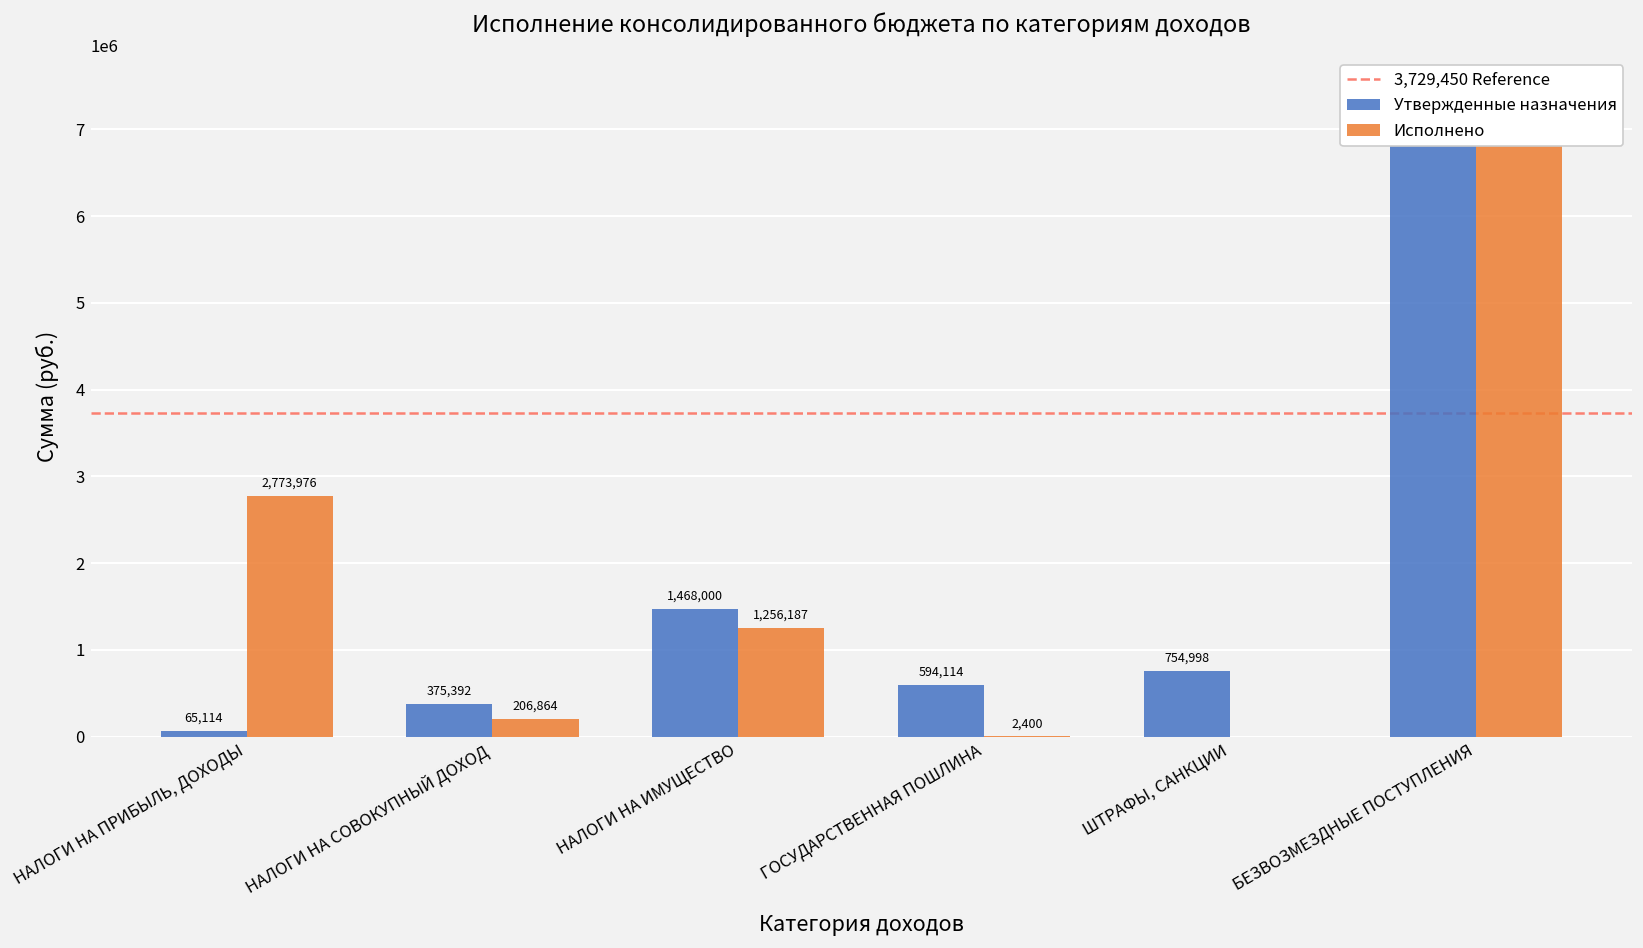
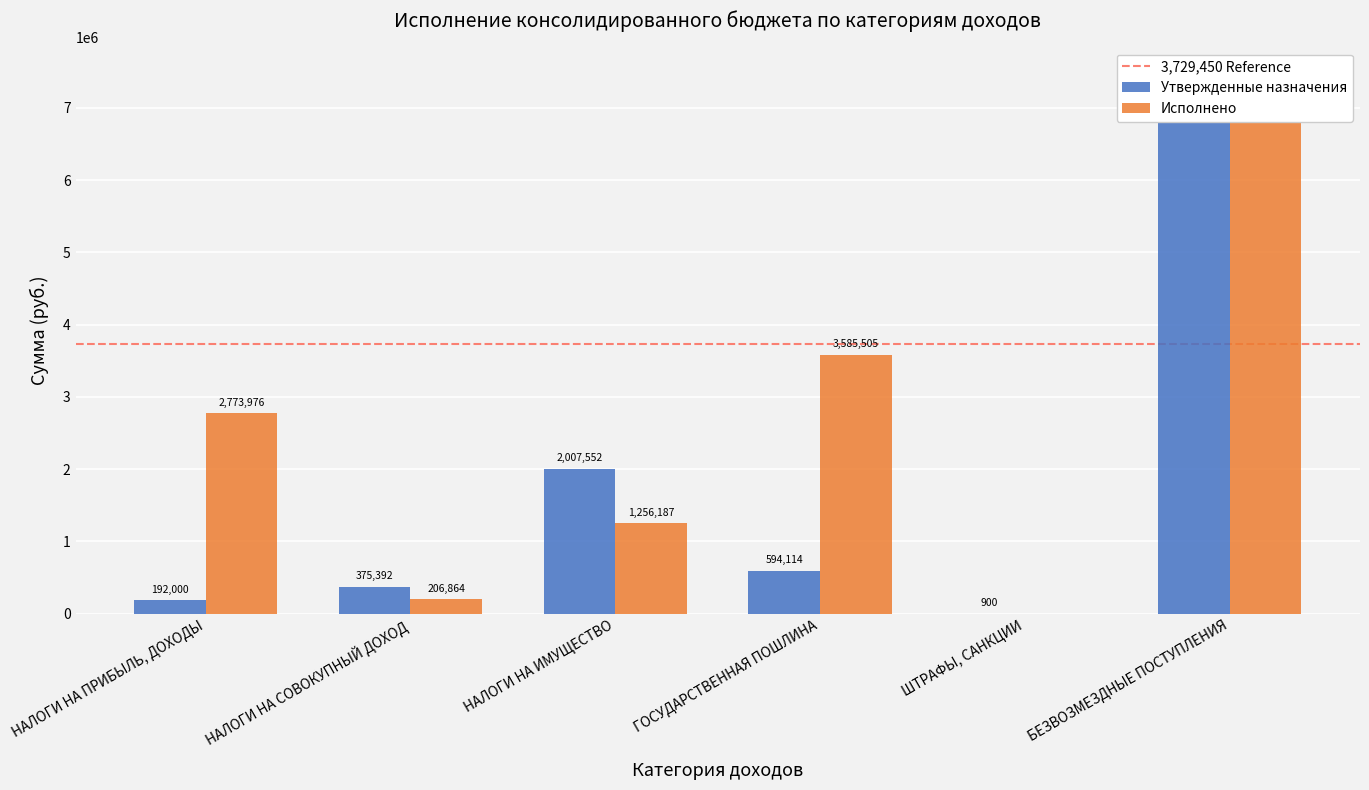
  {
    "Утвержденные назначения": {
-     "НАЛОГИ НА ПРИБЫЛЬ, ДОХОДЫ": "65,114",
+     "НАЛОГИ НА ПРИБЫЛЬ, ДОХОДЫ": "192,000",
      "НАЛОГИ НА СОВОКУПНЫЙ ДОХОД": "375,392",
-     "НАЛОГИ НА ИМУЩЕСТВО": "1,468,000",
+     "НАЛОГИ НА ИМУЩЕСТВО": "2,007,552",
      "ГОСУДАРСТВЕННАЯ ПОШЛИНА": "594,114",
-     "ШТРАФЫ, САНКЦИИ": "754,998"
+     "ШТРАФЫ, САНКЦИИ": "900"
    },
    "Исполнено": {
      "НАЛОГИ НА ПРИБЫЛЬ, ДОХОДЫ": "2,773,976",
      "НАЛОГИ НА СОВОКУПНЫЙ ДОХОД": "206,864",
      "НАЛОГИ НА ИМУЩЕСТВО": "1,256,187",
-     "ГОСУДАРСТВЕННАЯ ПОШЛИНА": "2,400"
+     "ГОСУДАРСТВЕННАЯ ПОШЛИНА": "3,585,505"
    }
  }
